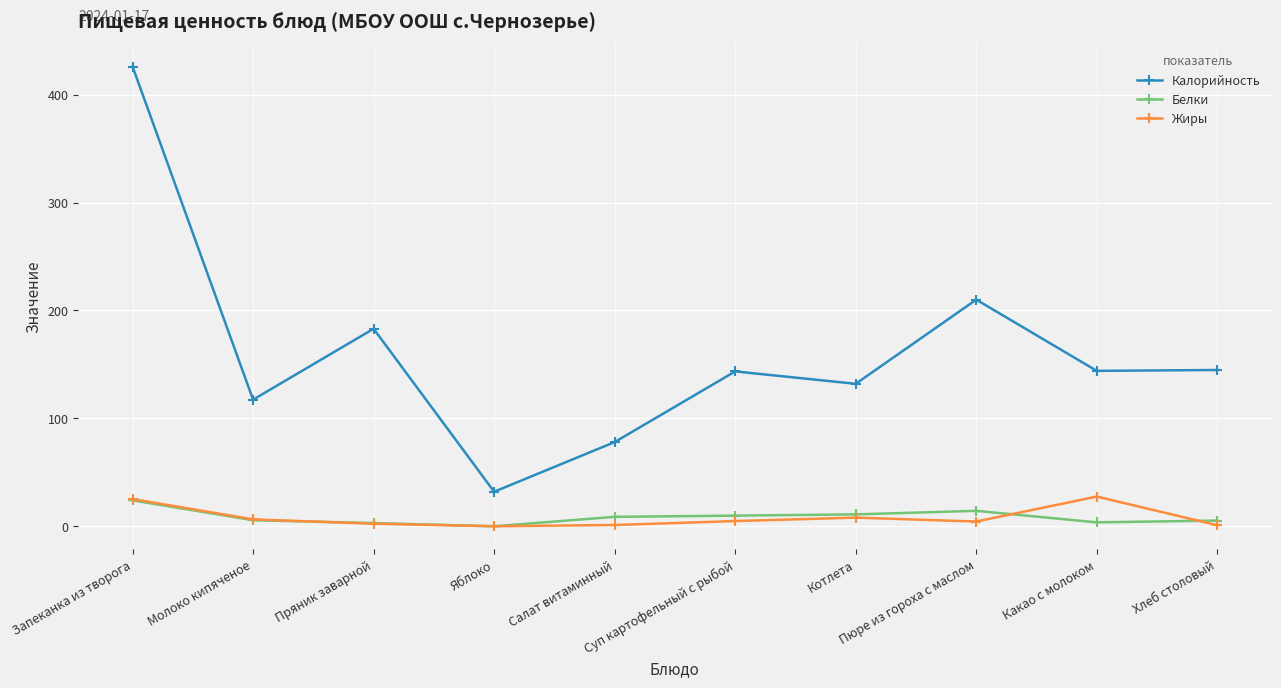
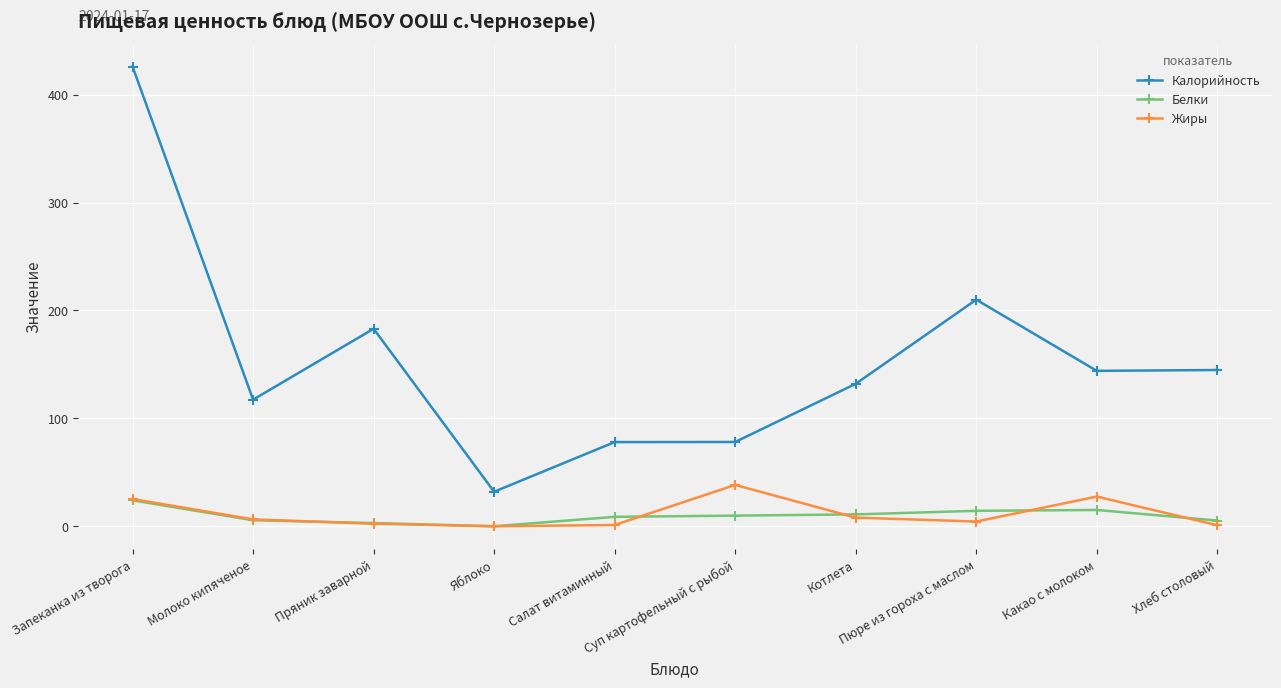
  {
    "Калорийность": {
      "Запеканка из творога": 426,
      "Молоко кипяченое": 117,
      "Пряник заварной": 183,
      "Яблоко": 32,
      "Салат витаминный": 78,
-     "Суп картофельный с рыбой": 144,
+     "Суп картофельный с рыбой": 78,
      "Котлета": 132,
      "Пюре из гороха с маслом": 210,
      "Какао с молоком": 144,
      "Хлеб столовый": 145
    },
    "Белки": {
      "Салат витаминный": 9,
      "Суп картофельный с рыбой": 10,
      "Котлета": 11,
      "Пюре из гороха с маслом": 14,
-     "Какао с молоком": 4,
+     "Какао с молоком": 15,
      "Хлеб столовый": 5
    },
    "Жиры": {
      "Салат витаминный": 1,
-     "Суп картофельный с рыбой": 5,
+     "Суп картофельный с рыбой": 38,
      "Котлета": 8,
      "Пюре из гороха с маслом": 4,
      "Какао с молоком": 28,
      "Хлеб столовый": 1
    }
  }
